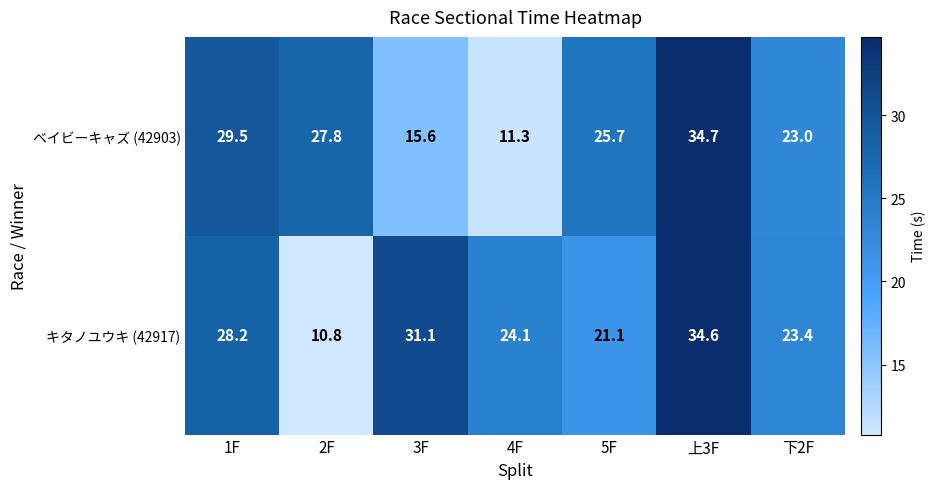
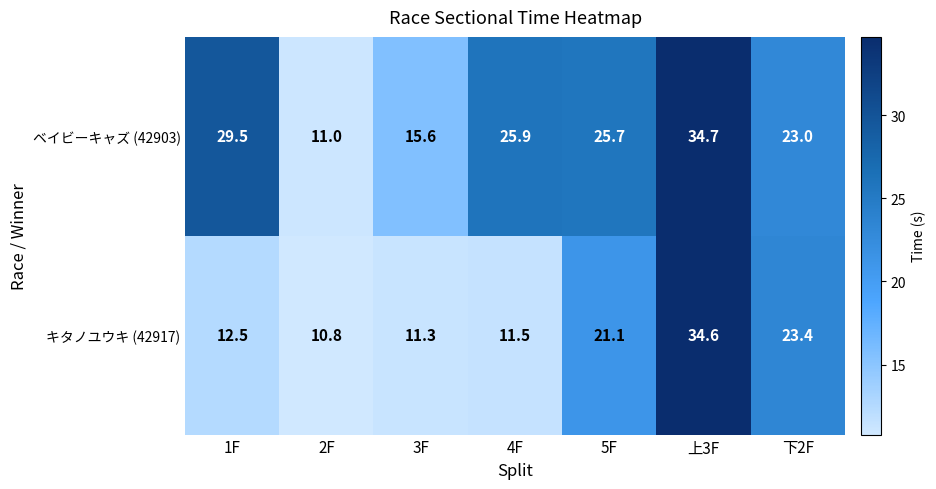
  {
    "ベイビーキャズ (42903)": {
      "1F": 29.5,
-     "2F": 27.8,
+     "2F": 11.0,
      "3F": 15.6,
-     "4F": 11.3,
+     "4F": 25.9,
      "5F": 25.7,
      "上3F": 34.7,
      "下2F": 23.0
    },
    "キタノユウキ (42917)": {
-     "1F": 28.2,
+     "1F": 12.5,
      "2F": 10.8,
-     "3F": 31.1,
-     "4F": 24.1,
+     "3F": 11.3,
+     "4F": 11.5,
      "5F": 21.1,
      "上3F": 34.6,
      "下2F": 23.4
    }
  }
